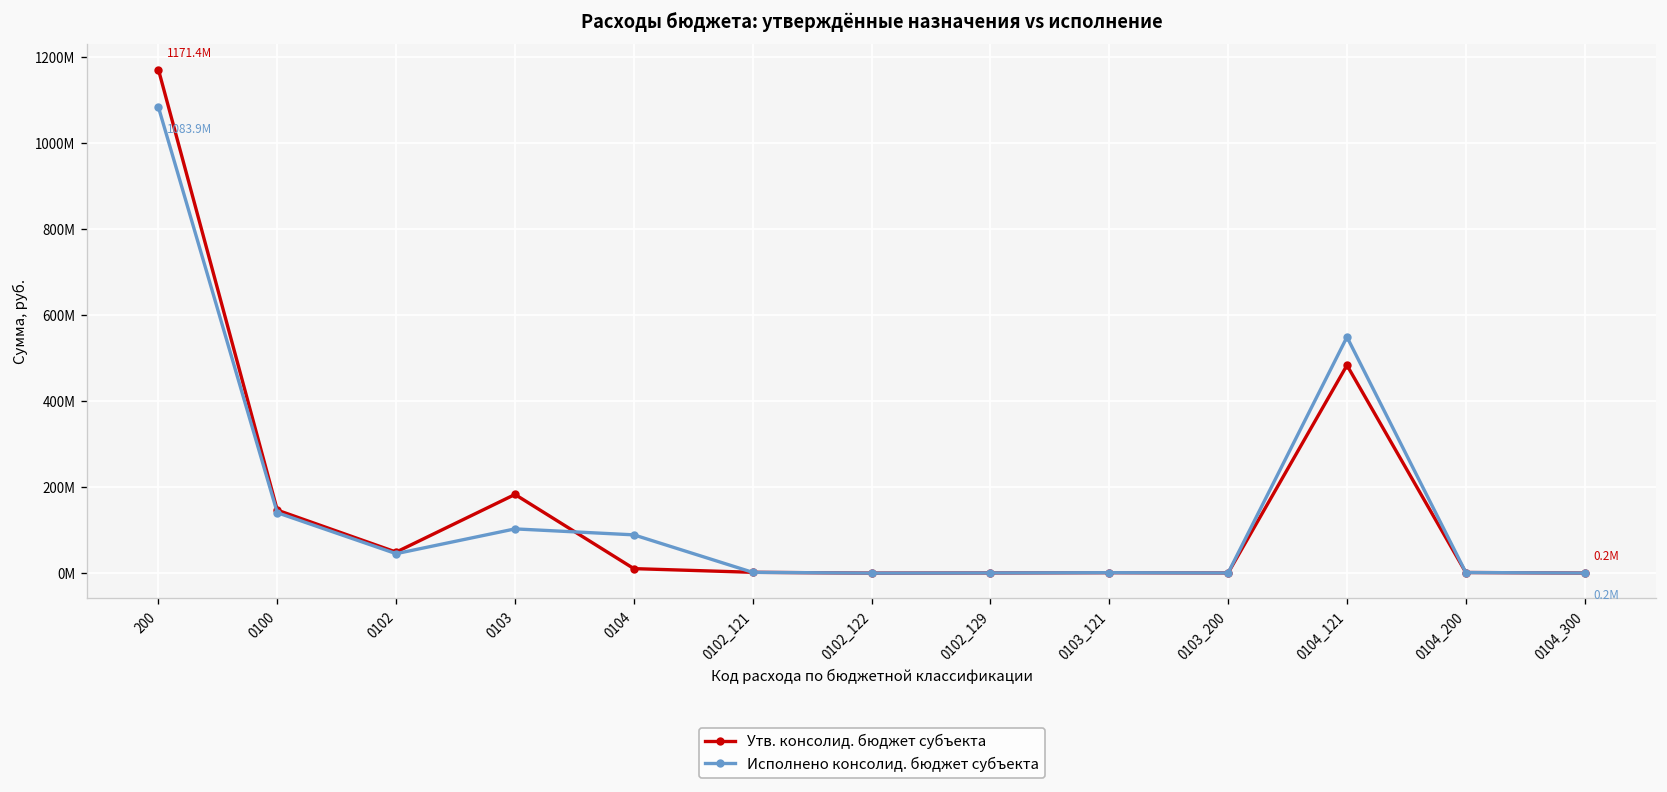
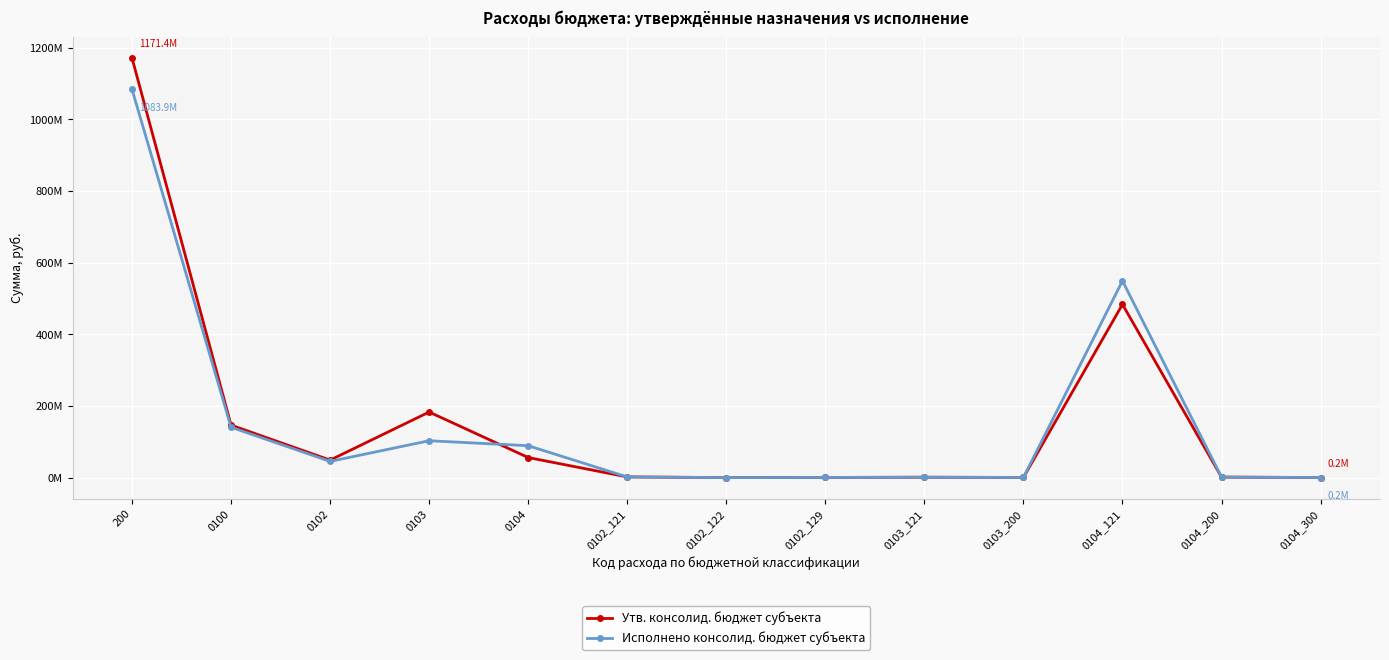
  {
    "Утв. консолид. бюджет субъекта": {
      "0103": "180000000",
-     "0104": "10000000",
+     "0104": "60000000",
      "0104_121": "480000000"
    },
    "Исполнено консолид. бюджет субъекта": {
      "200": "1083.9M"
    }
  }
